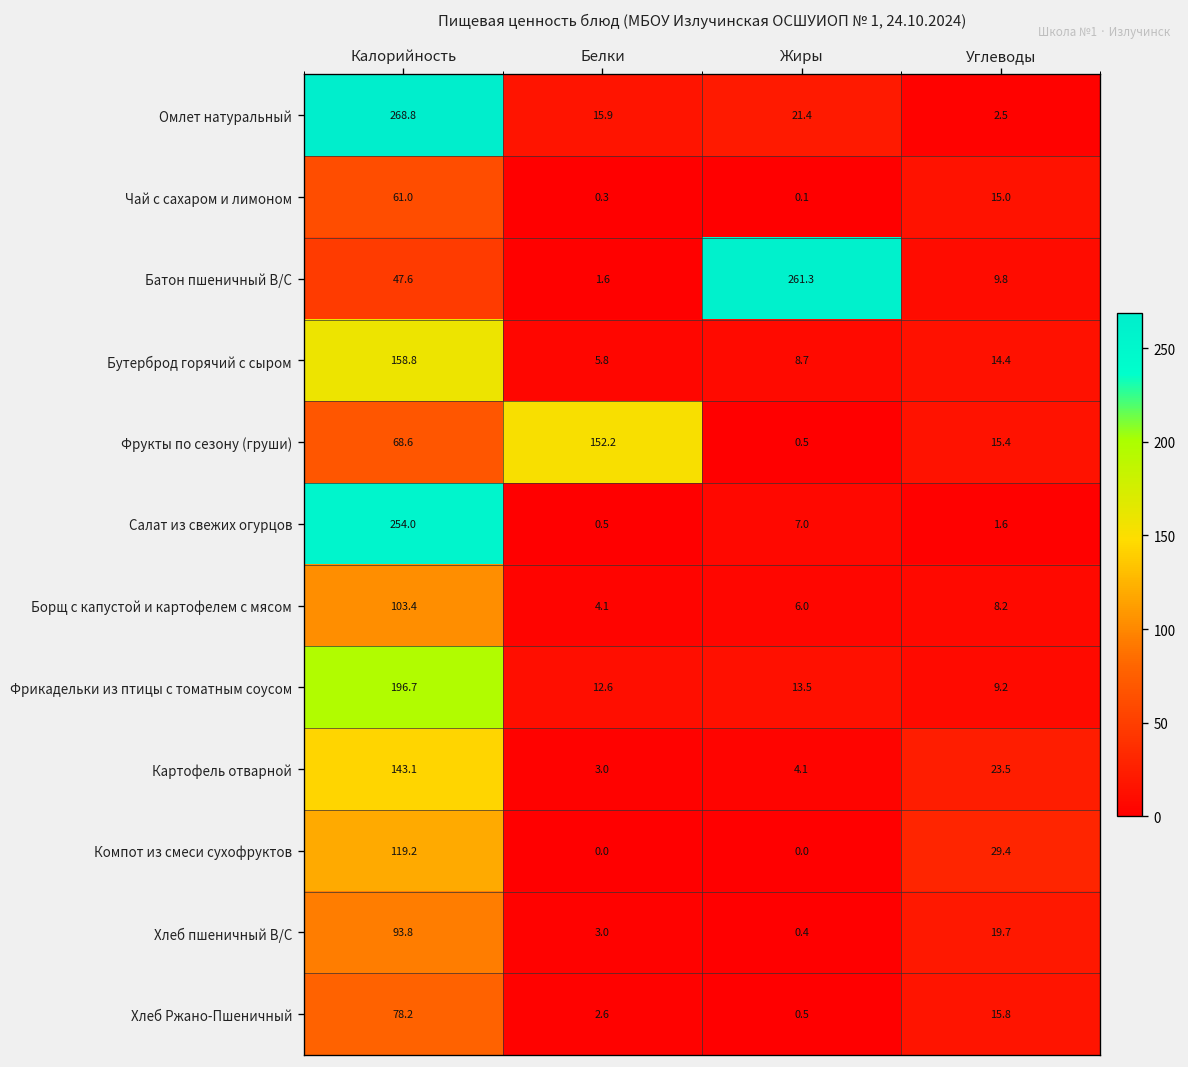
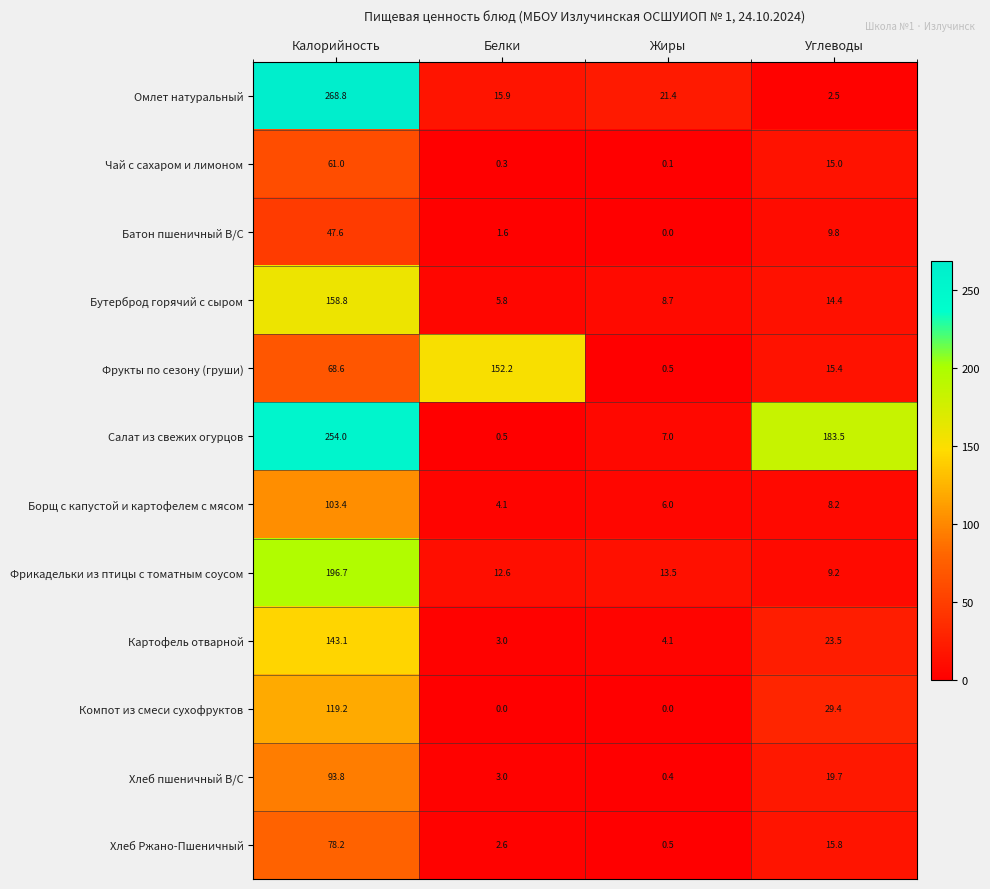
  {
    "Омлет натуральный": {
      "Калорийность": 268.8,
      "Белки": 15.9,
      "Жиры": 21.4,
      "Углеводы": 2.5
    },
    "Чай с сахаром и лимоном": {
      "Калорийность": 61.0,
      "Белки": 0.3,
      "Жиры": 0.1,
      "Углеводы": 15.0
    },
    "Батон пшеничный В/С": {
      "Калорийность": 47.6,
      "Белки": 1.6,
-     "Жиры": 261.3,
+     "Жиры": 0.0,
      "Углеводы": 9.8
    },
    "Бутерброд горячий с сыром": {
      "Калорийность": 158.8,
      "Белки": 5.8,
      "Жиры": 8.7,
      "Углеводы": 14.4
    },
    "Фрукты по сезону (груши)": {
      "Калорийность": 68.6,
      "Белки": 152.2,
      "Жиры": 0.5,
      "Углеводы": 15.4
    },
    "Салат из свежих огурцов": {
      "Калорийность": 254.0,
      "Белки": 0.5,
      "Жиры": 7.0,
-     "Углеводы": 1.6
+     "Углеводы": 183.5
    },
    "Борщ с капустой и картофелем с мясом": {
      "Калорийность": 103.4,
      "Белки": 4.1,
      "Жиры": 6.0,
      "Углеводы": 8.2
    },
    "Фрикадельки из птицы с томатным соусом": {
      "Калорийность": 196.7,
      "Белки": 12.6,
      "Жиры": 13.5,
      "Углеводы": 9.2
    },
    "Картофель отварной": {
      "Калорийность": 143.1,
      "Белки": 3.0,
      "Жиры": 4.1,
      "Углеводы": 23.5
    },
    "Компот из смеси сухофруктов": {
      "Калорийность": 119.2,
      "Белки": 0.0,
      "Жиры": 0.0,
      "Углеводы": 29.4
    },
    "Хлеб пшеничный В/С": {
      "Калорийность": 93.8,
      "Белки": 3.0,
      "Жиры": 0.4,
      "Углеводы": 19.7
    },
    "Хлеб Ржано-Пшеничный": {
      "Калорийность": 78.2,
      "Белки": 2.6,
      "Жиры": 0.5,
      "Углеводы": 15.8
    }
  }
